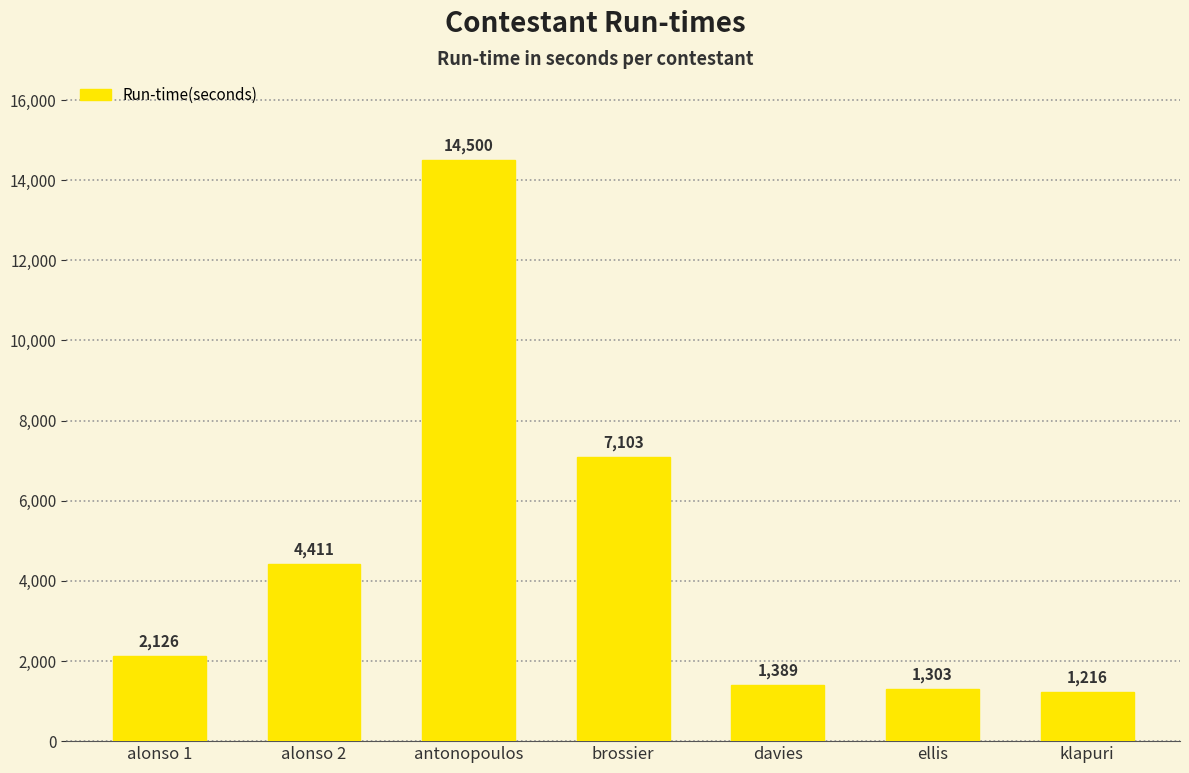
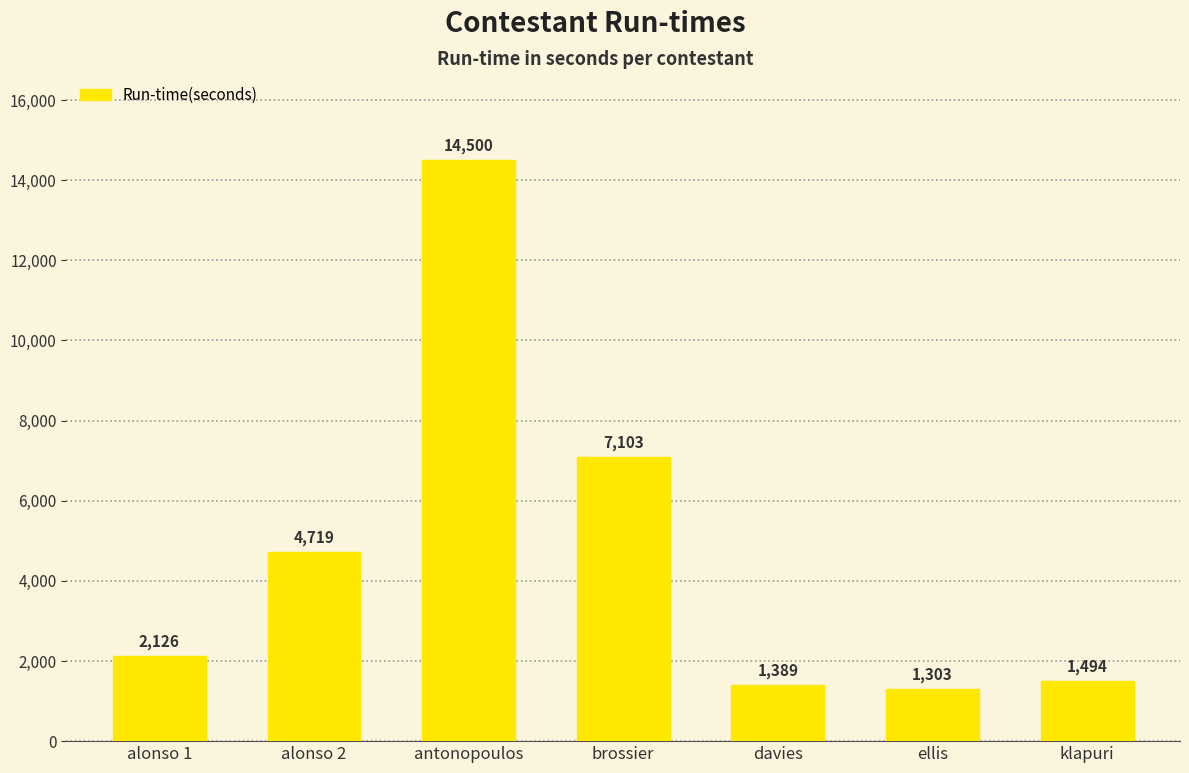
  {
    "alonso 1": "2,126",
-   "alonso 2": "4,411",
+   "alonso 2": "4,719",
    "antonopoulos": "14,500",
    "brossier": "7,103",
    "davies": "1,389",
    "ellis": "1,303",
-   "klapuri": "1,216"
+   "klapuri": "1,494"
  }
